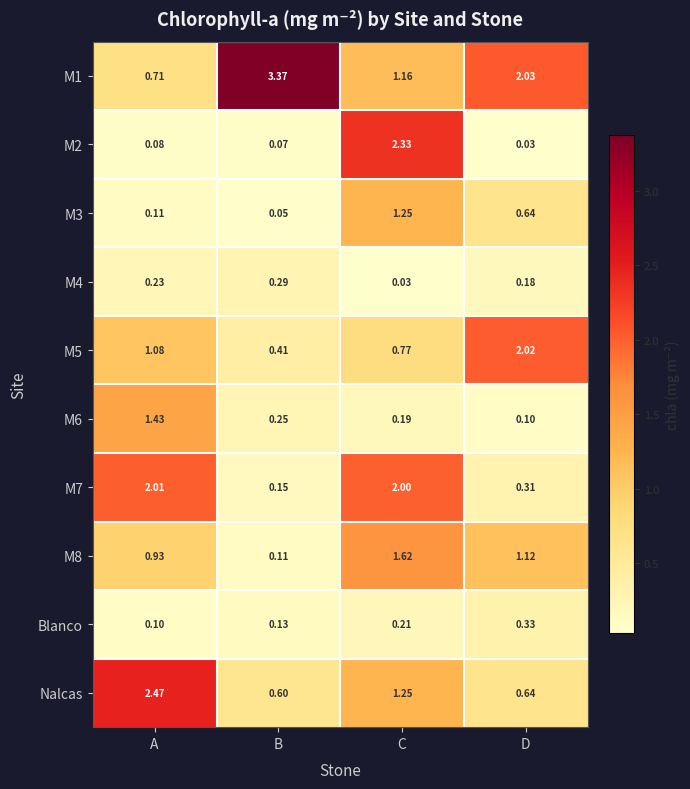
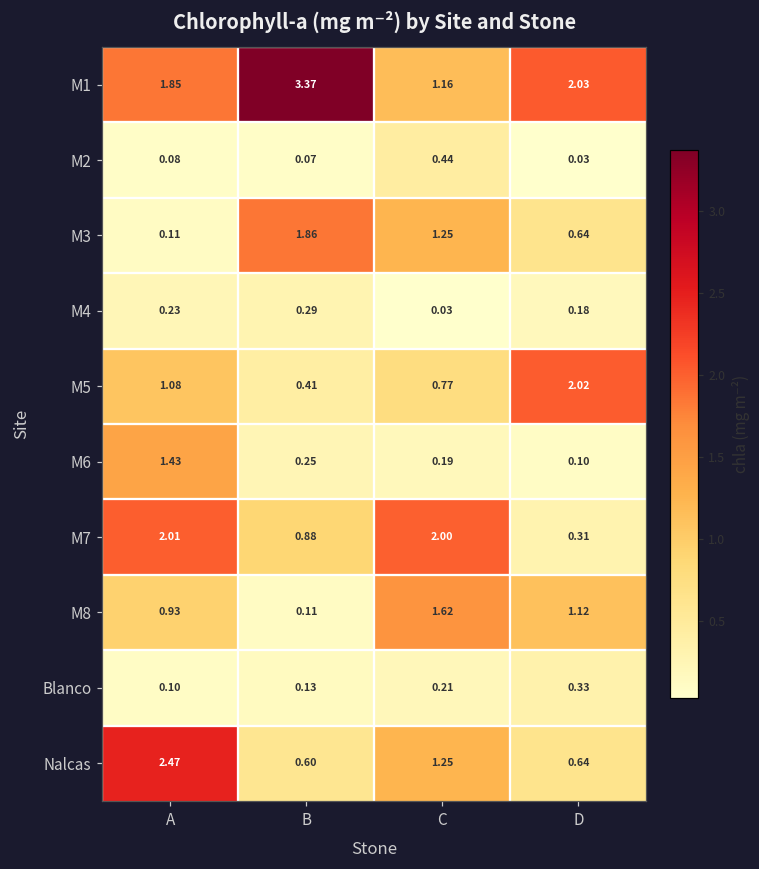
  {
    "M1": {
-     "A": 0.71,
+     "A": 1.85,
      "B": 3.37,
      "C": 1.16,
      "D": 2.03
    },
    "M2": {
      "A": 0.08,
      "B": 0.07,
-     "C": 2.33,
+     "C": 0.44,
      "D": 0.03
    },
    "M3": {
      "A": 0.11,
-     "B": 0.05,
+     "B": 1.86,
      "C": 1.25,
      "D": 0.64
    },
    "M4": {
      "A": 0.23,
      "B": 0.29,
      "C": 0.03,
      "D": 0.18
    },
    "M5": {
      "A": 1.08,
      "B": 0.41,
      "C": 0.77,
      "D": 2.02
    },
    "M6": {
      "A": 1.43,
      "B": 0.25,
      "C": 0.19,
      "D": 0.10
    },
    "M7": {
      "A": 2.01,
-     "B": 0.15,
+     "B": 0.88,
      "C": 2.00,
      "D": 0.31
    },
    "M8": {
      "A": 0.93,
      "B": 0.11,
      "C": 1.62,
      "D": 1.12
    },
    "Blanco": {
      "A": 0.10,
      "B": 0.13,
      "C": 0.21,
      "D": 0.33
    },
    "Nalcas": {
      "A": 2.47,
      "B": 0.60,
      "C": 1.25,
      "D": 0.64
    }
  }
